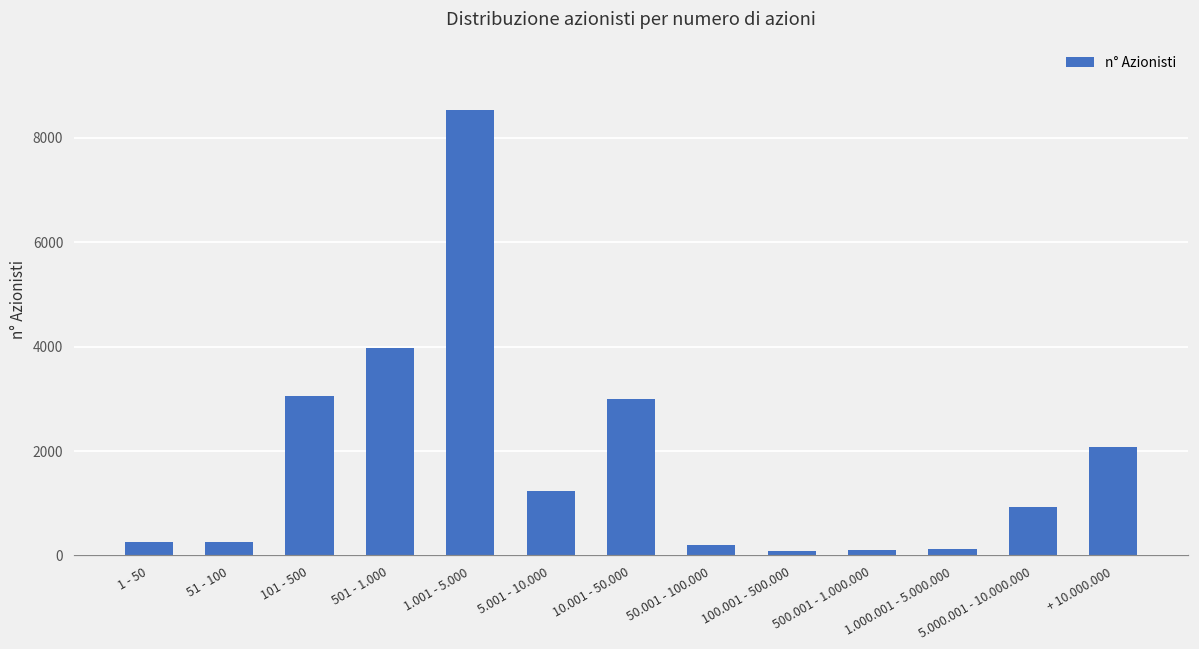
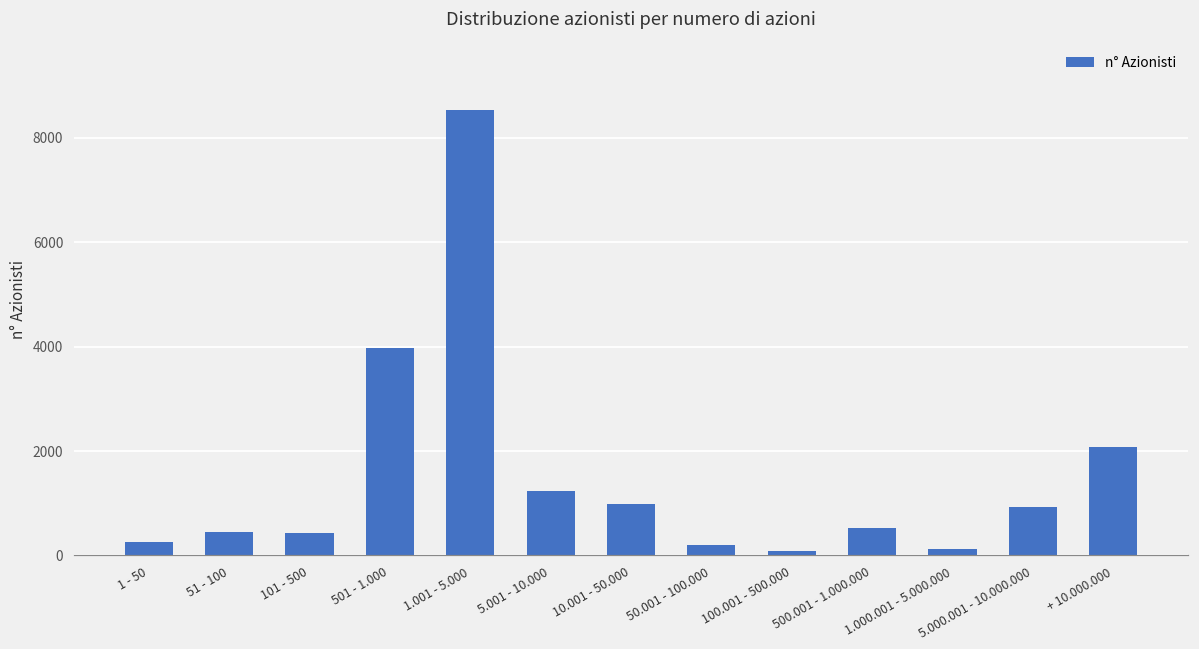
  {
    "1 - 50": 300,
-   "51 - 100": 300,
-   "101 - 500": 3000,
+   "51 - 100": 500,
+   "101 - 500": 400,
    "501 - 1.000": 4000,
    "1.001 - 5.000": 8500,
    "5.001 - 10.000": 1200,
-   "10.001 - 50.000": 3000,
+   "10.001 - 50.000": 1000,
    "50.001 - 100.000": 200,
    "100.001 - 500.000": 100,
-   "500.001 - 1.000.000": 100,
+   "500.001 - 1.000.000": 500,
    "1.000.001 - 5.000.000": 100,
    "5.000.001 - 10.000.000": 900,
    "+ 10.000.000": 2100
  }
